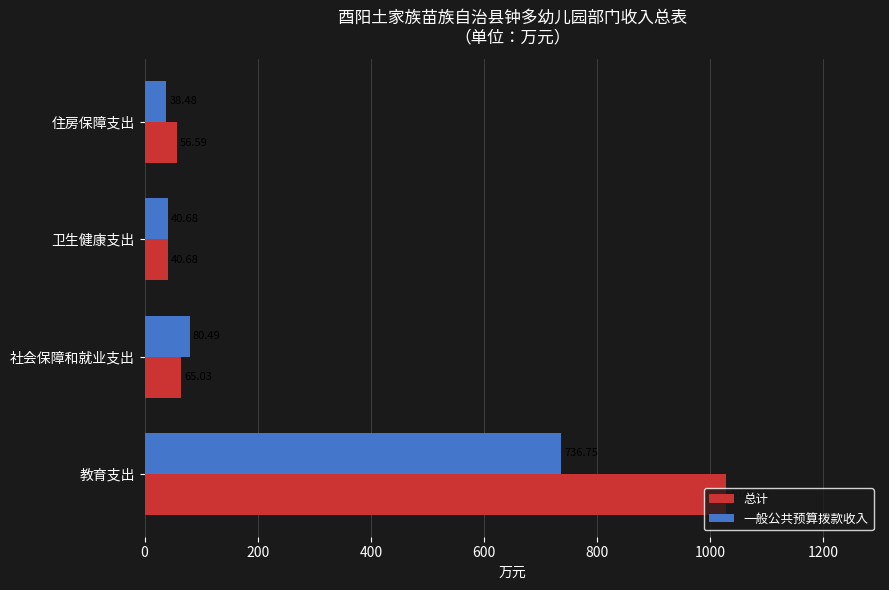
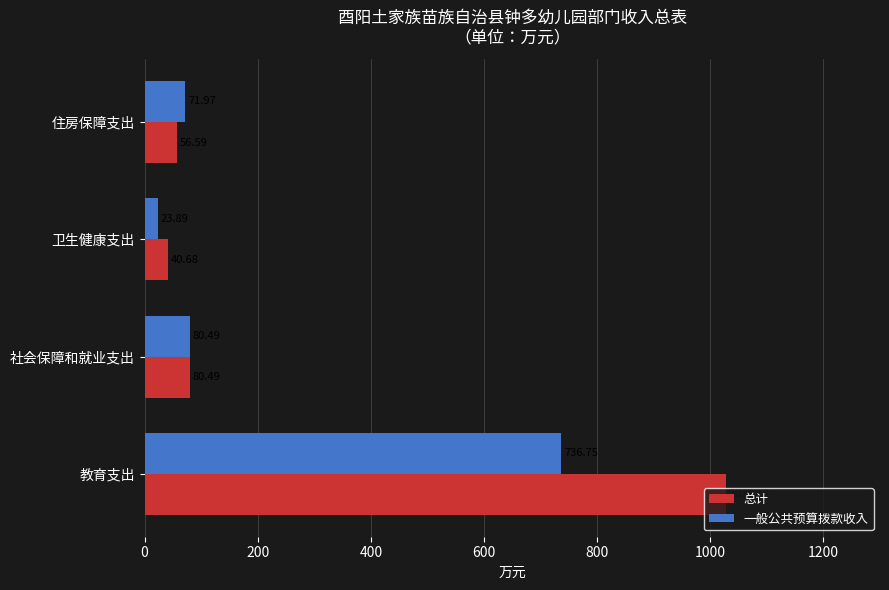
  {
    "总计": {
      "住房保障支出": 60,
      "卫生健康支出": 40,
-     "社会保障和就业支出": 70
+     "社会保障和就业支出": 80
    },
    "一般公共预算拨款收入": {
-     "住房保障支出": 40,
-     "卫生健康支出": 40,
+     "住房保障支出": 70,
+     "卫生健康支出": 20,
      "社会保障和就业支出": 80,
      "教育支出": 740
    }
  }
